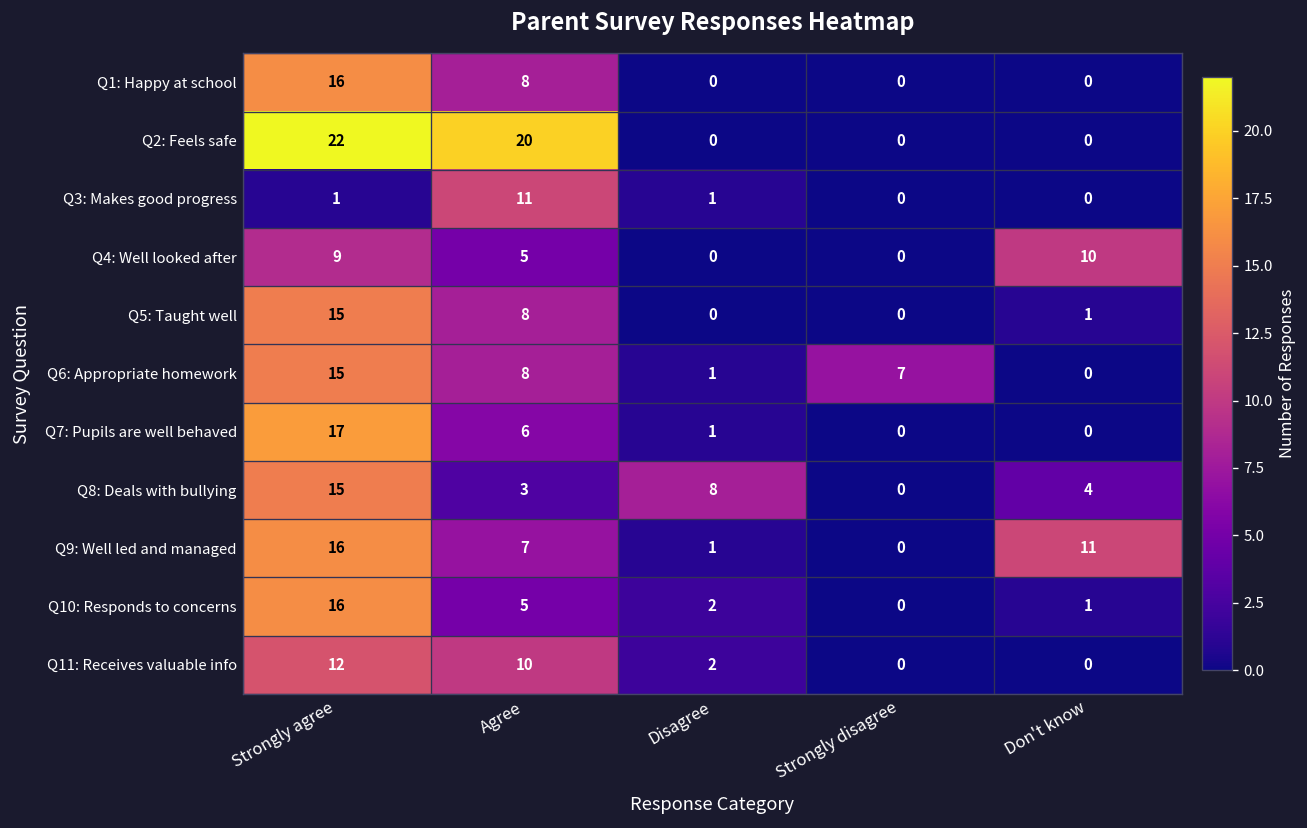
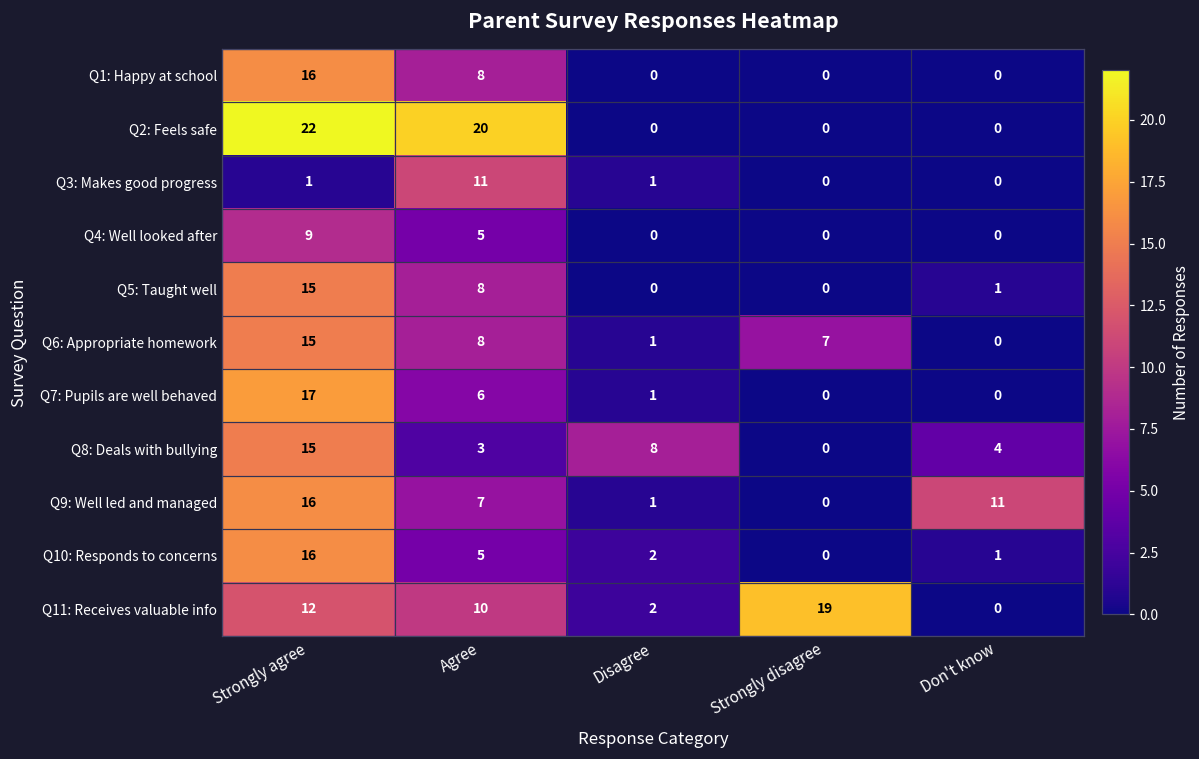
  {
    "Q1: Happy at school": {
      "Strongly agree": 16,
      "Agree": 8,
      "Disagree": 0,
      "Strongly disagree": 0,
      "Don't know": 0
    },
    "Q2: Feels safe": {
      "Strongly agree": 22,
      "Agree": 20,
      "Disagree": 0,
      "Strongly disagree": 0,
      "Don't know": 0
    },
    "Q3: Makes good progress": {
      "Strongly agree": 1,
      "Agree": 11,
      "Disagree": 1,
      "Strongly disagree": 0,
      "Don't know": 0
    },
    "Q4: Well looked after": {
      "Strongly agree": 9,
      "Agree": 5,
      "Disagree": 0,
      "Strongly disagree": 0,
-     "Don't know": 10
+     "Don't know": 0
    },
    "Q5: Taught well": {
      "Strongly agree": 15,
      "Agree": 8,
      "Disagree": 0,
      "Strongly disagree": 0,
      "Don't know": 1
    },
    "Q6: Appropriate homework": {
      "Strongly agree": 15,
      "Agree": 8,
      "Disagree": 1,
      "Strongly disagree": 7,
      "Don't know": 0
    },
    "Q7: Pupils are well behaved": {
      "Strongly agree": 17,
      "Agree": 6,
      "Disagree": 1,
      "Strongly disagree": 0,
      "Don't know": 0
    },
    "Q8: Deals with bullying": {
      "Strongly agree": 15,
      "Agree": 3,
      "Disagree": 8,
      "Strongly disagree": 0,
      "Don't know": 4
    },
    "Q9: Well led and managed": {
      "Strongly agree": 16,
      "Agree": 7,
      "Disagree": 1,
      "Strongly disagree": 0,
      "Don't know": 11
    },
    "Q10: Responds to concerns": {
      "Strongly agree": 16,
      "Agree": 5,
      "Disagree": 2,
      "Strongly disagree": 0,
      "Don't know": 1
    },
    "Q11: Receives valuable info": {
      "Strongly agree": 12,
      "Agree": 10,
      "Disagree": 2,
-     "Strongly disagree": 0,
+     "Strongly disagree": 19,
      "Don't know": 0
    }
  }
